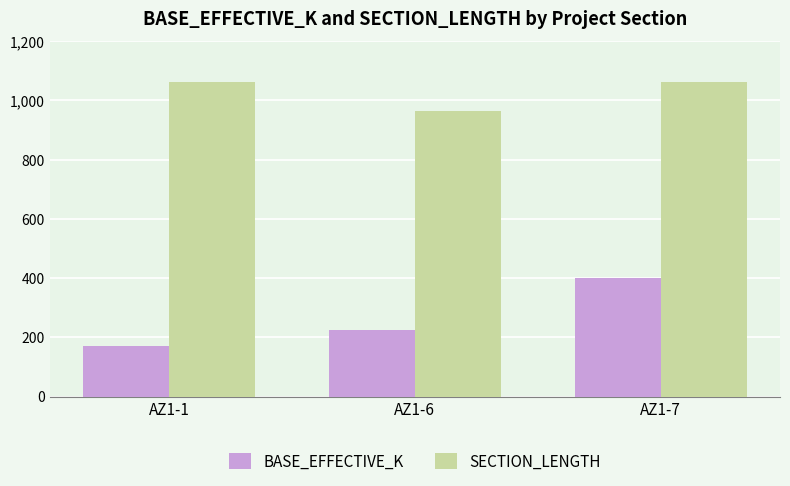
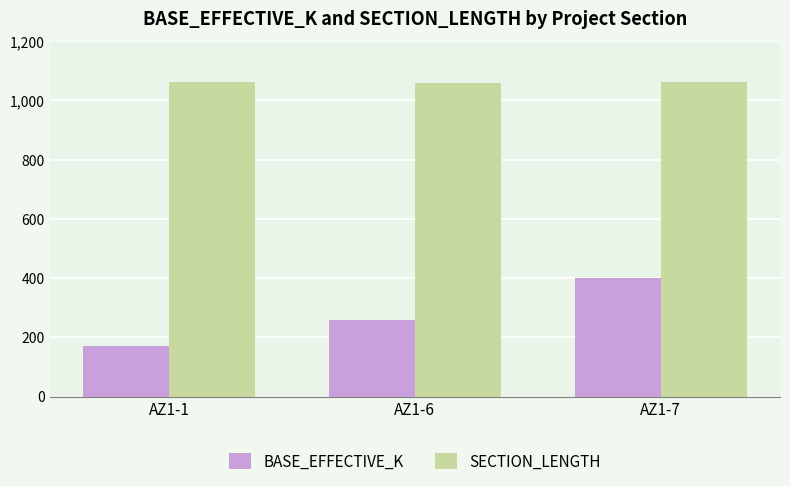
  {
    "BASE_EFFECTIVE_K": {
      "AZ1-1": "170",
-     "AZ1-6": "230",
+     "AZ1-6": "260",
      "AZ1-7": "400"
    },
    "SECTION_LENGTH": {
      "AZ1-1": "1,060",
-     "AZ1-6": "960",
+     "AZ1-6": "1,060",
      "AZ1-7": "1,060"
    }
  }
